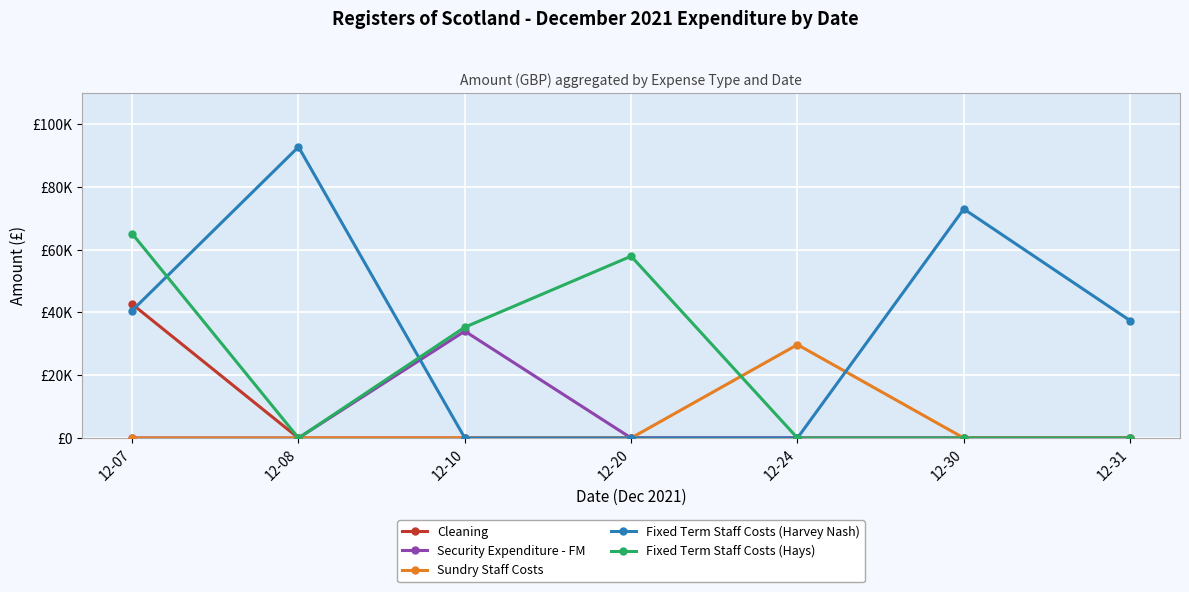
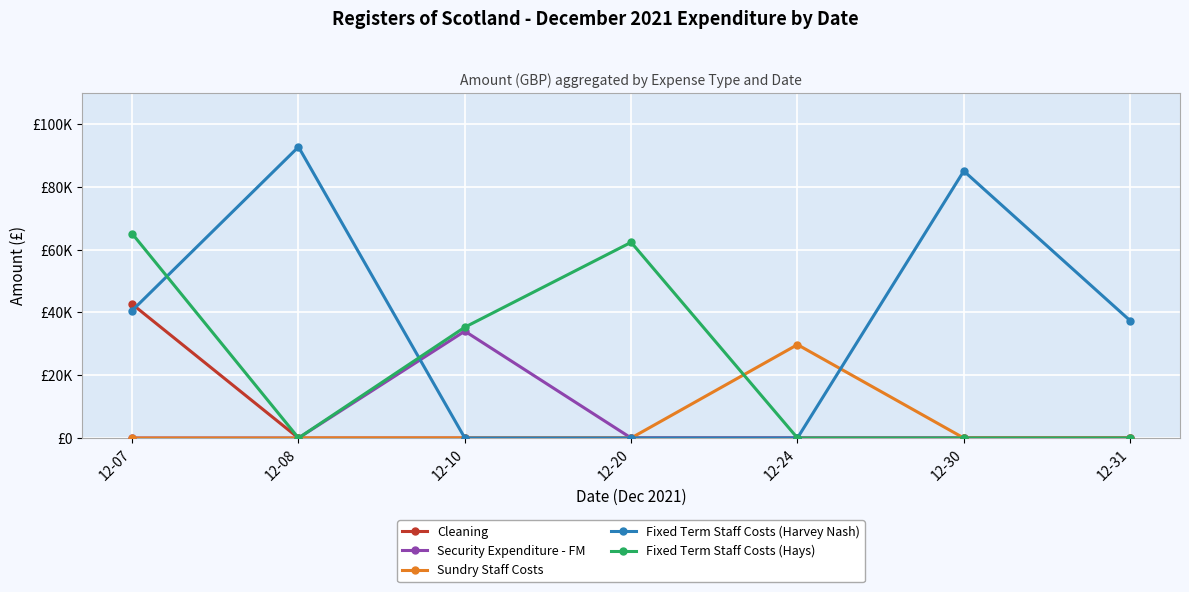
  {
    "Cleaning": {
      "12-07": "£43000"
    },
    "Security Expenditure - FM": {
      "12-10": "£34000"
    },
    "Sundry Staff Costs": {
      "12-24": "£30000"
    },
    "Fixed Term Staff Costs (Harvey Nash)": {
      "12-07": "£41000",
      "12-08": "£93000",
-     "12-30": "£73000",
+     "12-30": "£85000",
      "12-31": "£37000"
    },
    "Fixed Term Staff Costs (Hays)": {
      "12-07": "£65000",
      "12-10": "£35000",
-     "12-20": "£58000"
+     "12-20": "£62000"
    }
  }
